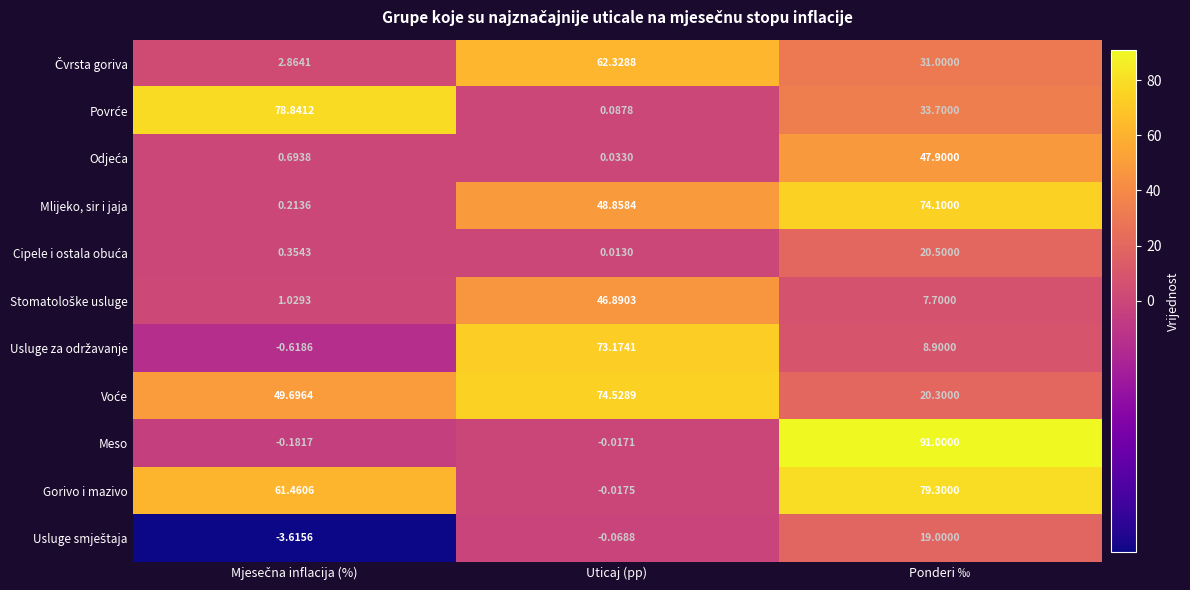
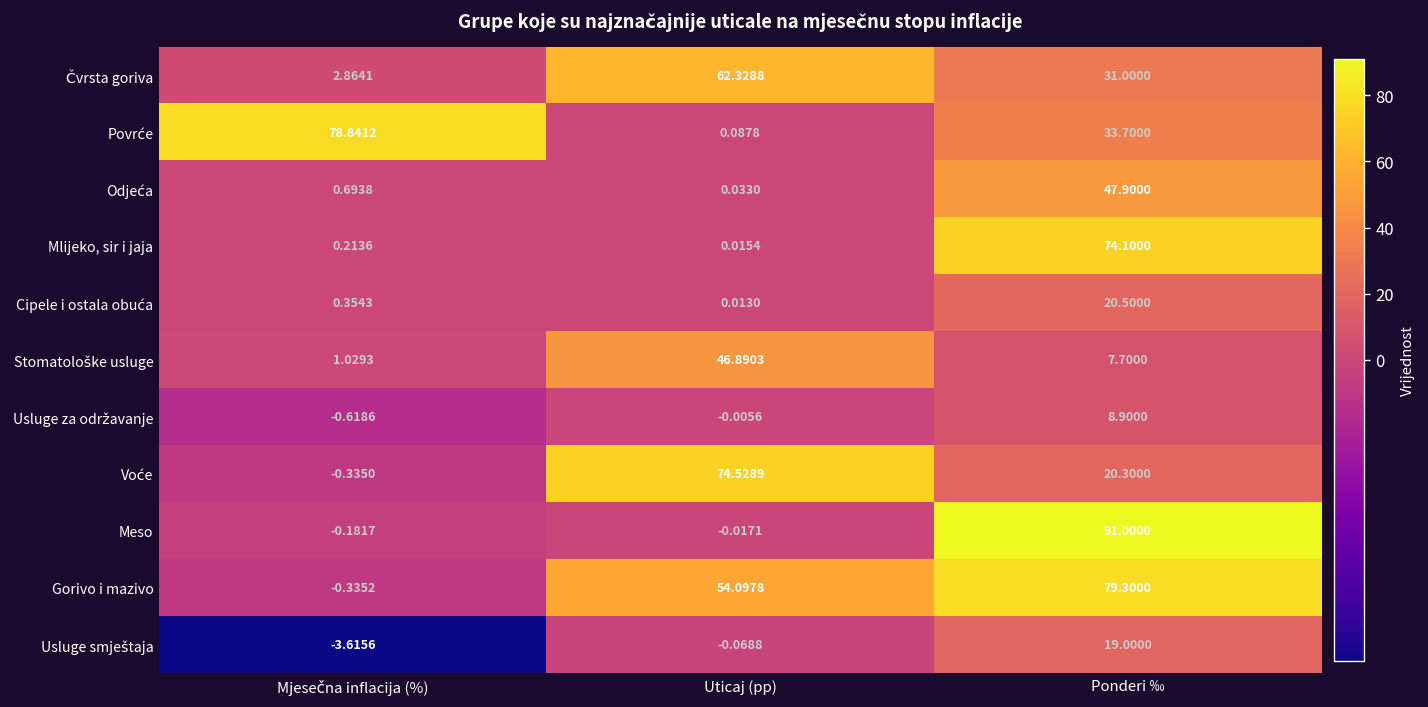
  {
    "Čvrsta goriva": {
      "Mjesečna inflacija (%)": 2.8641,
      "Uticaj (pp)": 62.3288,
      "Ponderi ‰": 31.0000
    },
    "Povrće": {
      "Mjesečna inflacija (%)": 78.8412,
      "Uticaj (pp)": 0.0878,
      "Ponderi ‰": 33.7000
    },
    "Odjeća": {
      "Mjesečna inflacija (%)": 0.6938,
      "Uticaj (pp)": 0.0330,
      "Ponderi ‰": 47.9000
    },
    "Mlijeko, sir i jaja": {
      "Mjesečna inflacija (%)": 0.2136,
-     "Uticaj (pp)": 48.8584,
+     "Uticaj (pp)": 0.0154,
      "Ponderi ‰": 74.1000
    },
    "Cipele i ostala obuća": {
      "Mjesečna inflacija (%)": 0.3543,
      "Uticaj (pp)": 0.0130,
      "Ponderi ‰": 20.5000
    },
    "Stomatološke usluge": {
      "Mjesečna inflacija (%)": 1.0293,
      "Uticaj (pp)": 46.8903,
      "Ponderi ‰": 7.7000
    },
    "Usluge za održavanje": {
      "Mjesečna inflacija (%)": -0.6186,
-     "Uticaj (pp)": 73.1741,
+     "Uticaj (pp)": -0.0056,
      "Ponderi ‰": 8.9000
    },
    "Voće": {
-     "Mjesečna inflacija (%)": 49.6964,
+     "Mjesečna inflacija (%)": -0.3350,
      "Uticaj (pp)": 74.5289,
      "Ponderi ‰": 20.3000
    },
    "Meso": {
      "Mjesečna inflacija (%)": -0.1817,
      "Uticaj (pp)": -0.0171,
      "Ponderi ‰": 91.0000
    },
    "Gorivo i mazivo": {
-     "Mjesečna inflacija (%)": 61.4606,
-     "Uticaj (pp)": -0.0175,
+     "Mjesečna inflacija (%)": -0.3352,
+     "Uticaj (pp)": 54.0978,
      "Ponderi ‰": 79.3000
    },
    "Usluge smještaja": {
      "Mjesečna inflacija (%)": -3.6156,
      "Uticaj (pp)": -0.0688,
      "Ponderi ‰": 19.0000
    }
  }
